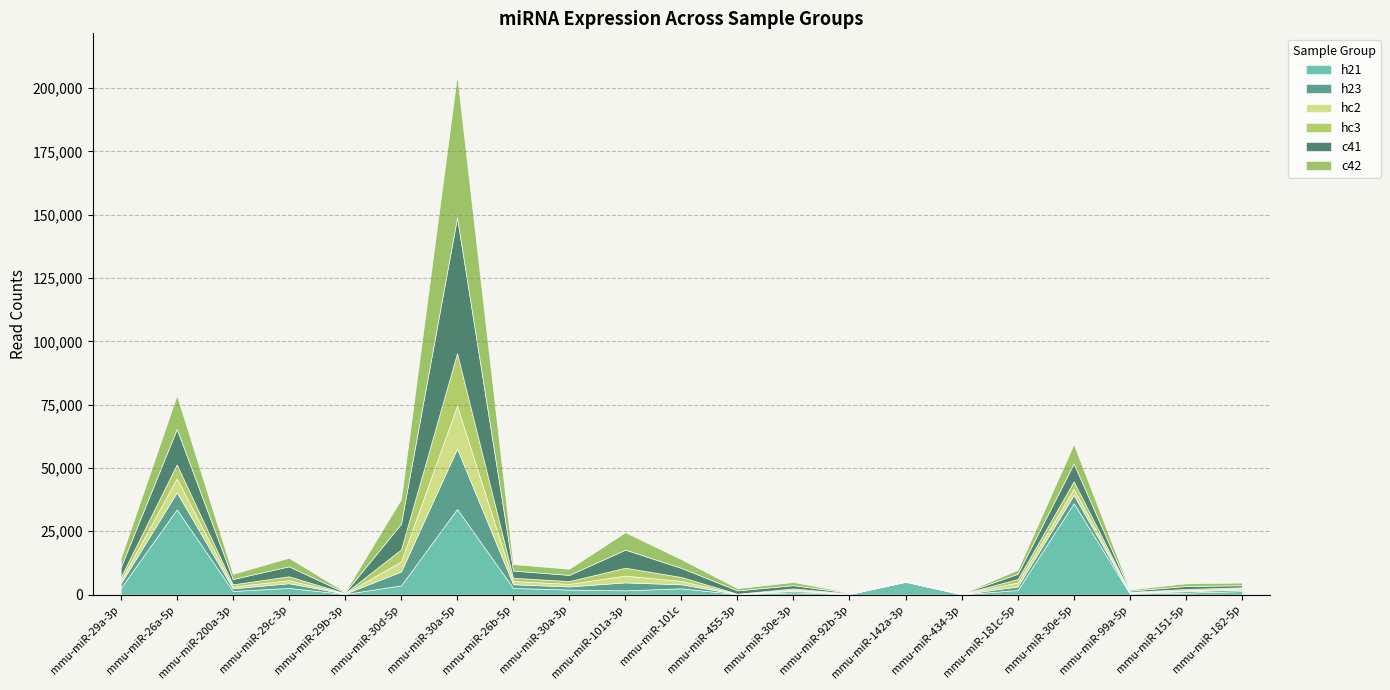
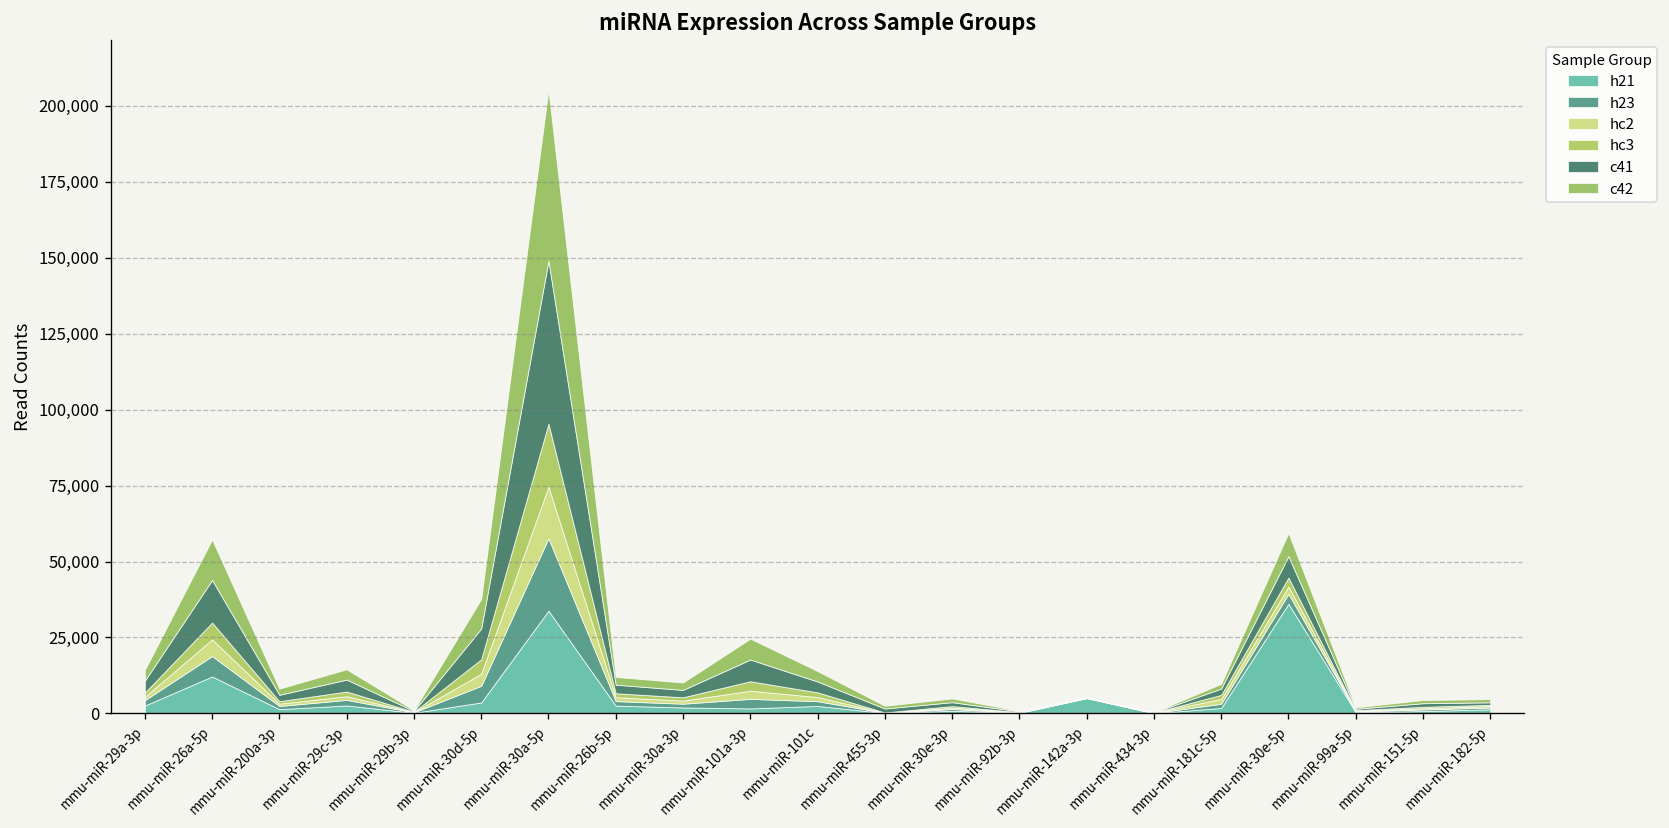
  {
    "h21": {
      "mmu-miR-29a-3p": "3,000",
-     "mmu-miR-26a-5p": "34,000",
+     "mmu-miR-26a-5p": "12,000",
      "mmu-miR-200a-3p": "1,000",
      "mmu-miR-29c-3p": "3,000",
      "mmu-miR-30d-5p": "4,000",
      "mmu-miR-30a-5p": "34,000",
      "mmu-miR-26b-5p": "3,000",
      "mmu-miR-30a-3p": "2,000",
      "mmu-miR-101a-3p": "2,000",
      "mmu-miR-101c": "2,000",
      "mmu-miR-181c-5p": "2,000",
      "mmu-miR-30e-5p": "36,000"
    }
  }
